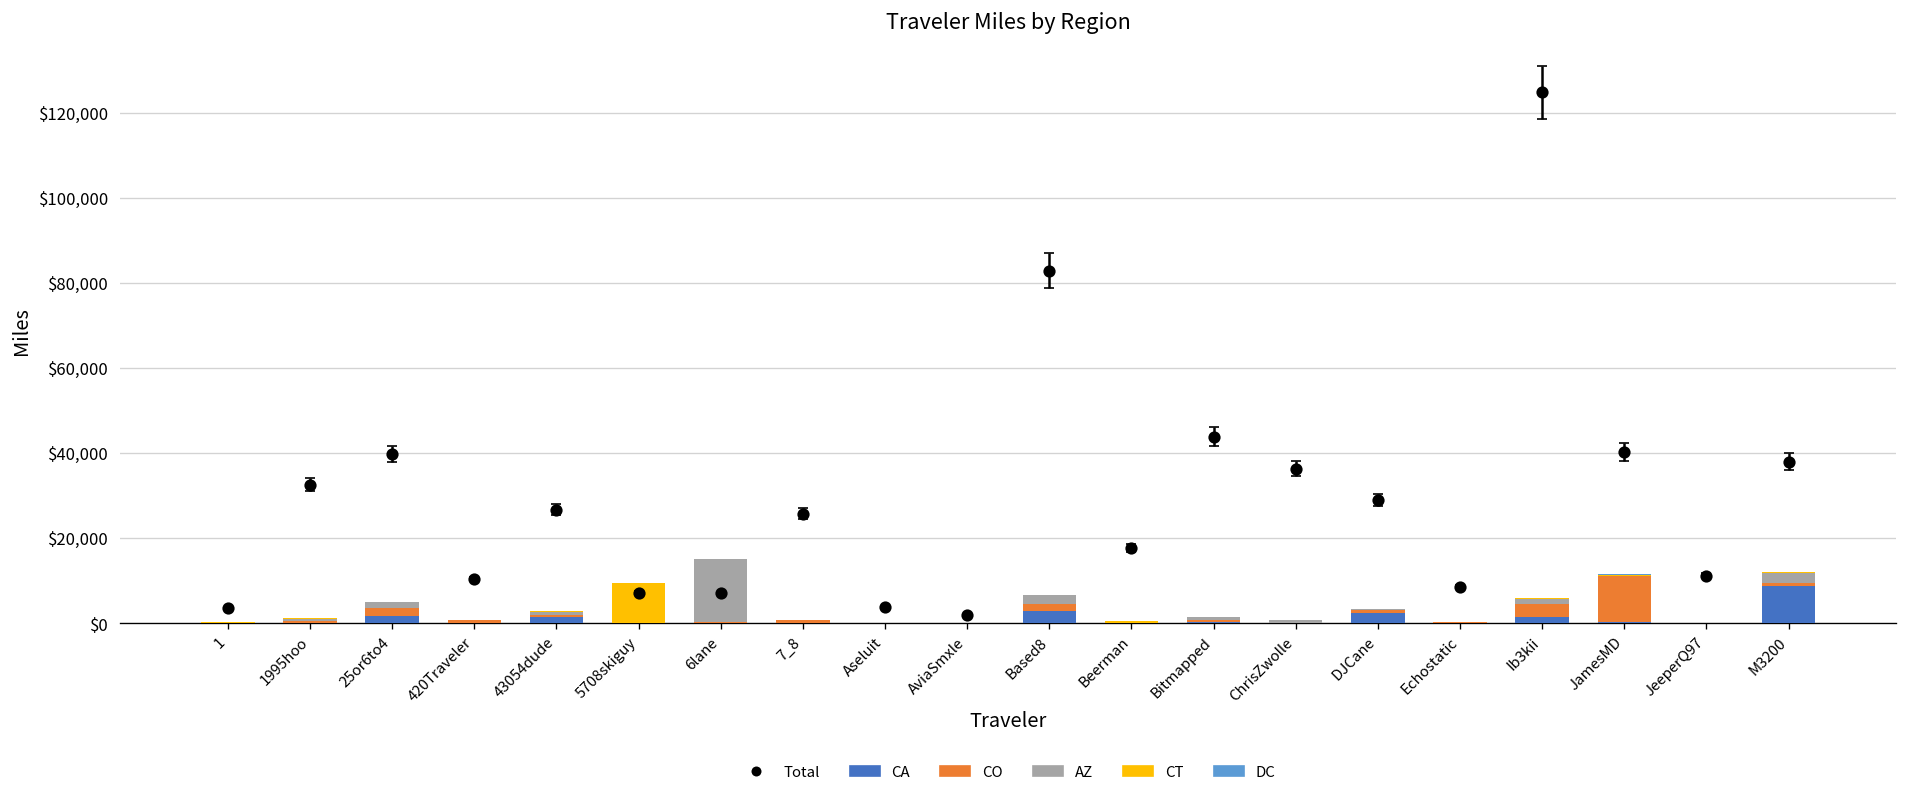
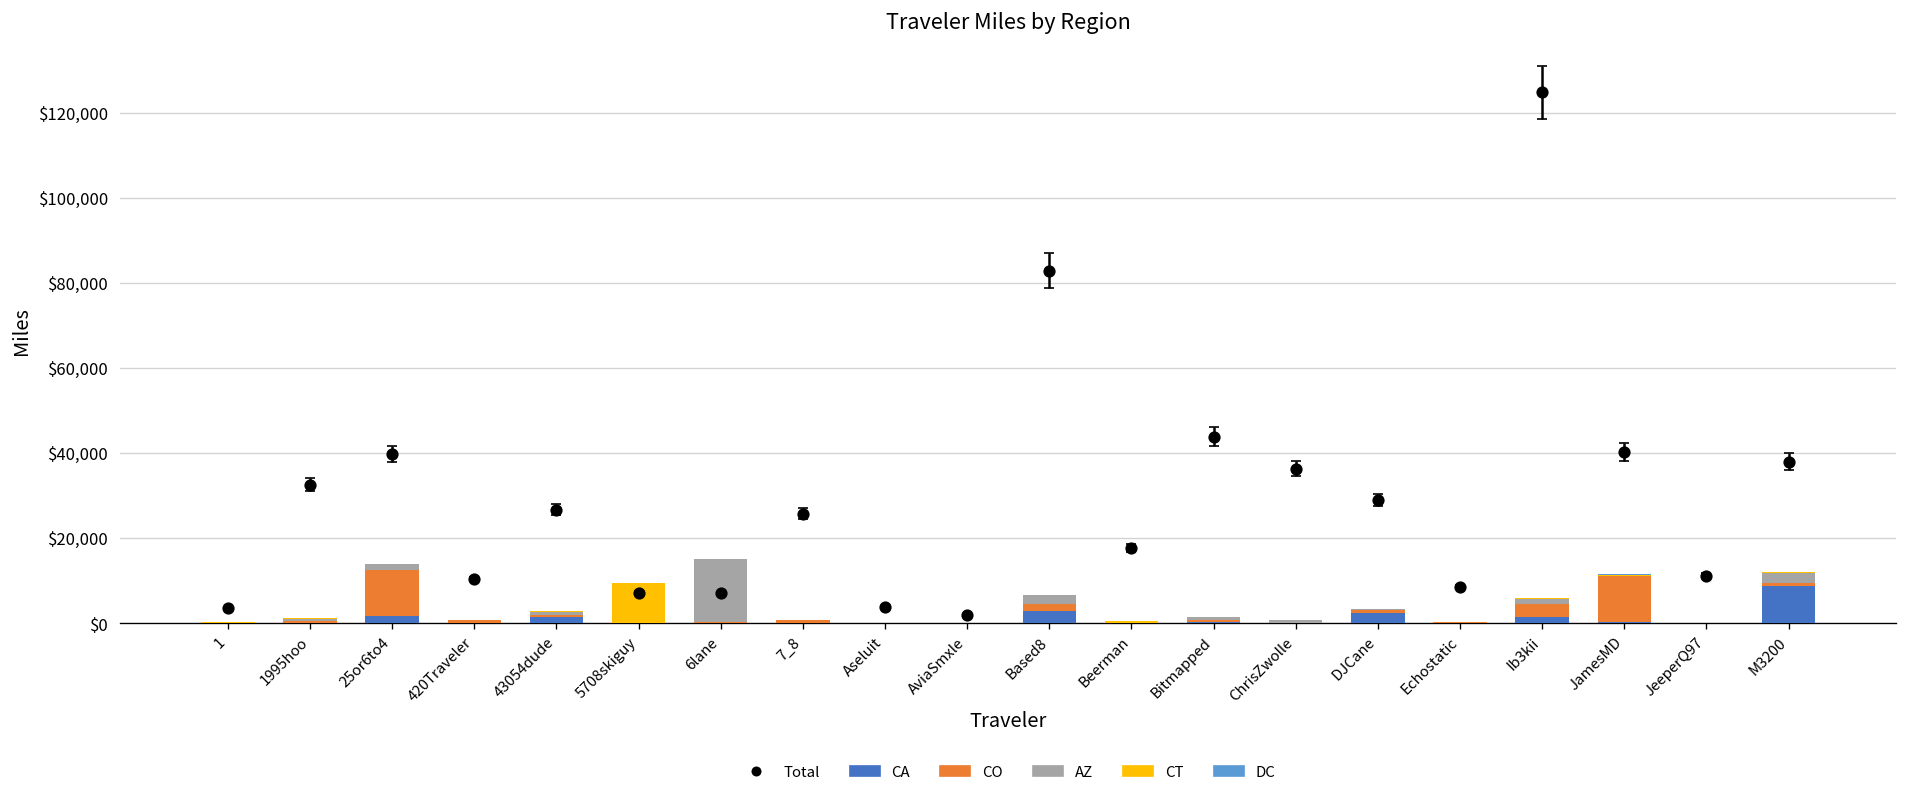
  {
    "CO": {
      "1": "$0",
-     "25or6to4": "$2,000",
+     "25or6to4": "$11,000",
      "5708skiguy": "$0",
      "7_8": "$1,000",
      "Aseluit": "$0",
      "AviaSmxle": "$0",
      "Based8": "$2,000",
      "Beerman": "$0",
      "ChrisZwolle": "$0",
      "DJCane": "$1,000",
      "Ib3kii": "$3,000",
      "JamesMD": "$11,000",
      "JeeperQ97": "$0",
      "M3200": "$1,000"
    },
    "AZ": {
      "1": "$0",
      "25or6to4": "$1,000",
      "420Traveler": "$0",
      "43054dude": "$1,000",
      "5708skiguy": "$0",
      "6lane": "$15,000",
      "7_8": "$0",
      "Aseluit": "$0",
      "AviaSmxle": "$0",
      "Based8": "$2,000",
      "Bitmapped": "$1,000",
      "ChrisZwolle": "$1,000",
      "Echostatic": "$0",
      "Ib3kii": "$1,000",
      "JamesMD": "$0",
      "JeeperQ97": "$0",
      "M3200": "$2,000"
    },
    "CT": {
      "25or6to4": "$0",
      "420Traveler": "$0",
      "5708skiguy": "$10,000",
      "6lane": "$0",
      "7_8": "$0",
      "Aseluit": "$0",
      "Based8": "$0",
      "ChrisZwolle": "$0",
      "DJCane": "$0",
      "Echostatic": "$0",
      "JeeperQ97": "$0"
    }
  }
